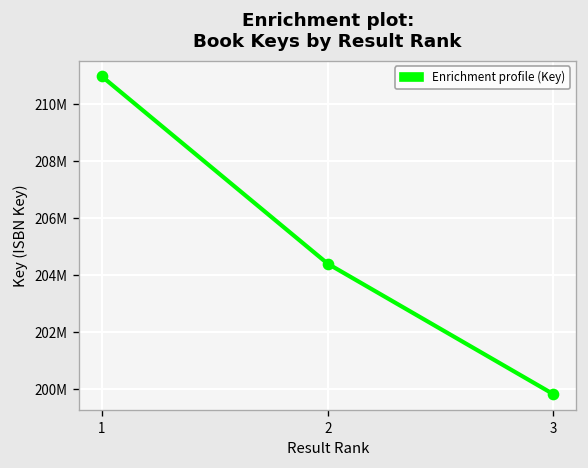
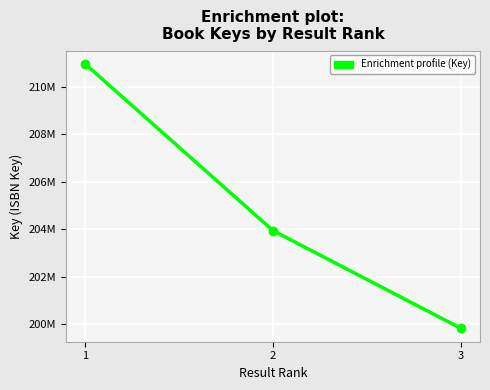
  {
    "1": 211000000,
-   "2": 204400000,
+   "2": 203900000,
    "3": 199800000
  }
